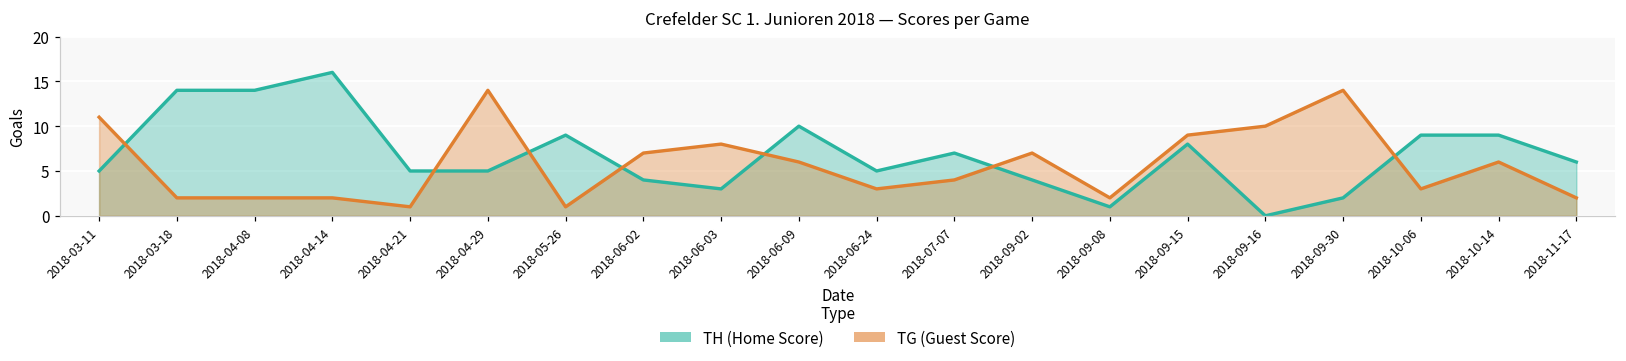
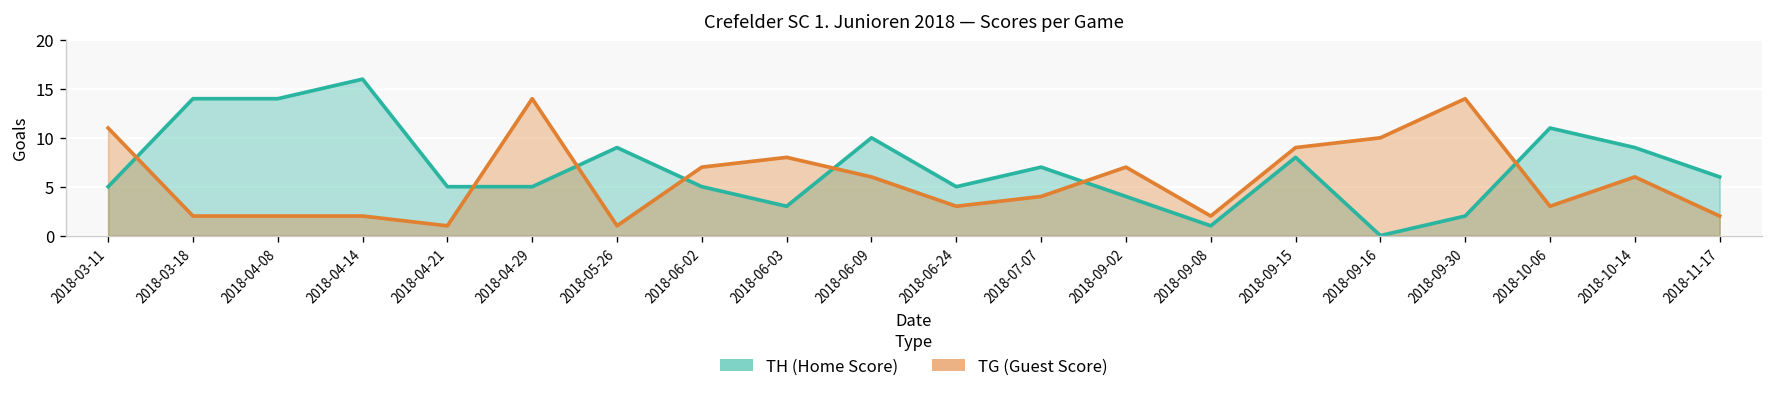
  {
    "TH (Home Score)": {
      "2018-03-11": 5,
      "2018-03-18": 14,
      "2018-04-08": 14,
      "2018-04-14": 16,
      "2018-04-21": 5,
      "2018-04-29": 5,
      "2018-05-26": 9,
-     "2018-06-02": 4,
+     "2018-06-02": 5,
      "2018-06-03": 3,
      "2018-06-09": 10,
      "2018-06-24": 5,
      "2018-07-07": 7,
      "2018-09-02": 4,
      "2018-09-08": 1,
      "2018-09-15": 8,
      "2018-09-16": 0,
      "2018-09-30": 2,
-     "2018-10-06": 9,
+     "2018-10-06": 11,
      "2018-10-14": 9,
      "2018-11-17": 6
    },
    "TG (Guest Score)": {
      "2018-03-11": 11,
      "2018-03-18": 2,
      "2018-04-08": 2,
      "2018-04-14": 2,
      "2018-04-21": 1,
      "2018-04-29": 14,
      "2018-05-26": 1,
      "2018-06-02": 7,
      "2018-06-03": 8,
      "2018-06-09": 6,
      "2018-06-24": 3,
      "2018-07-07": 4,
      "2018-09-02": 7,
      "2018-09-08": 2,
      "2018-09-15": 9,
      "2018-09-16": 10,
      "2018-09-30": 14,
      "2018-10-06": 3,
      "2018-10-14": 6,
      "2018-11-17": 2
    }
  }
